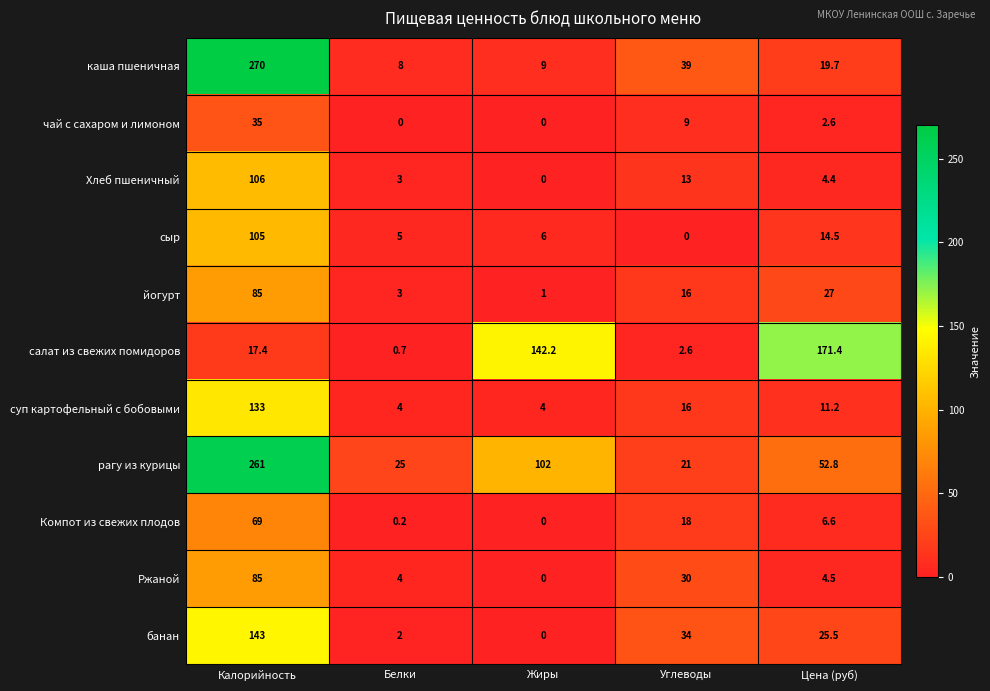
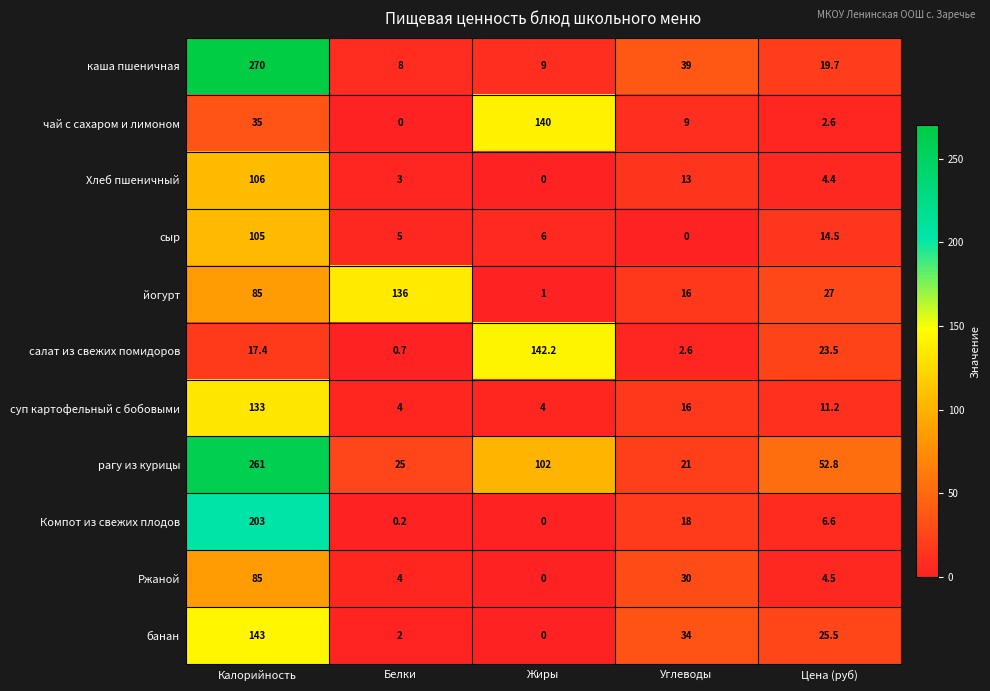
  {
    "каша пшеничная": {
      "Калорийность": 270,
      "Белки": 8,
      "Жиры": 9,
      "Углеводы": 39,
      "Цена (руб)": 19.7
    },
    "чай с сахаром и лимоном": {
      "Калорийность": 35,
      "Белки": 0,
-     "Жиры": 0,
+     "Жиры": 140,
      "Углеводы": 9,
      "Цена (руб)": 2.6
    },
    "Хлеб пшеничный": {
      "Калорийность": 106,
      "Белки": 3,
      "Жиры": 0,
      "Углеводы": 13,
      "Цена (руб)": 4.4
    },
    "сыр": {
      "Калорийность": 105,
      "Белки": 5,
      "Жиры": 6,
      "Углеводы": 0,
      "Цена (руб)": 14.5
    },
    "йогурт": {
      "Калорийность": 85,
-     "Белки": 3,
+     "Белки": 136,
      "Жиры": 1,
      "Углеводы": 16,
      "Цена (руб)": 27
    },
    "салат из свежих помидоров": {
      "Калорийность": 17.4,
      "Белки": 0.7,
      "Жиры": 142.2,
      "Углеводы": 2.6,
-     "Цена (руб)": 171.4
+     "Цена (руб)": 23.5
    },
    "суп картофельный с бобовыми": {
      "Калорийность": 133,
      "Белки": 4,
      "Жиры": 4,
      "Углеводы": 16,
      "Цена (руб)": 11.2
    },
    "рагу из курицы": {
      "Калорийность": 261,
      "Белки": 25,
      "Жиры": 102,
      "Углеводы": 21,
      "Цена (руб)": 52.8
    },
    "Компот из свежих плодов": {
-     "Калорийность": 69,
+     "Калорийность": 203,
      "Белки": 0.2,
      "Жиры": 0,
      "Углеводы": 18,
      "Цена (руб)": 6.6
    },
    "Ржаной": {
      "Калорийность": 85,
      "Белки": 4,
      "Жиры": 0,
      "Углеводы": 30,
      "Цена (руб)": 4.5
    },
    "банан": {
      "Калорийность": 143,
      "Белки": 2,
      "Жиры": 0,
      "Углеводы": 34,
      "Цена (руб)": 25.5
    }
  }
